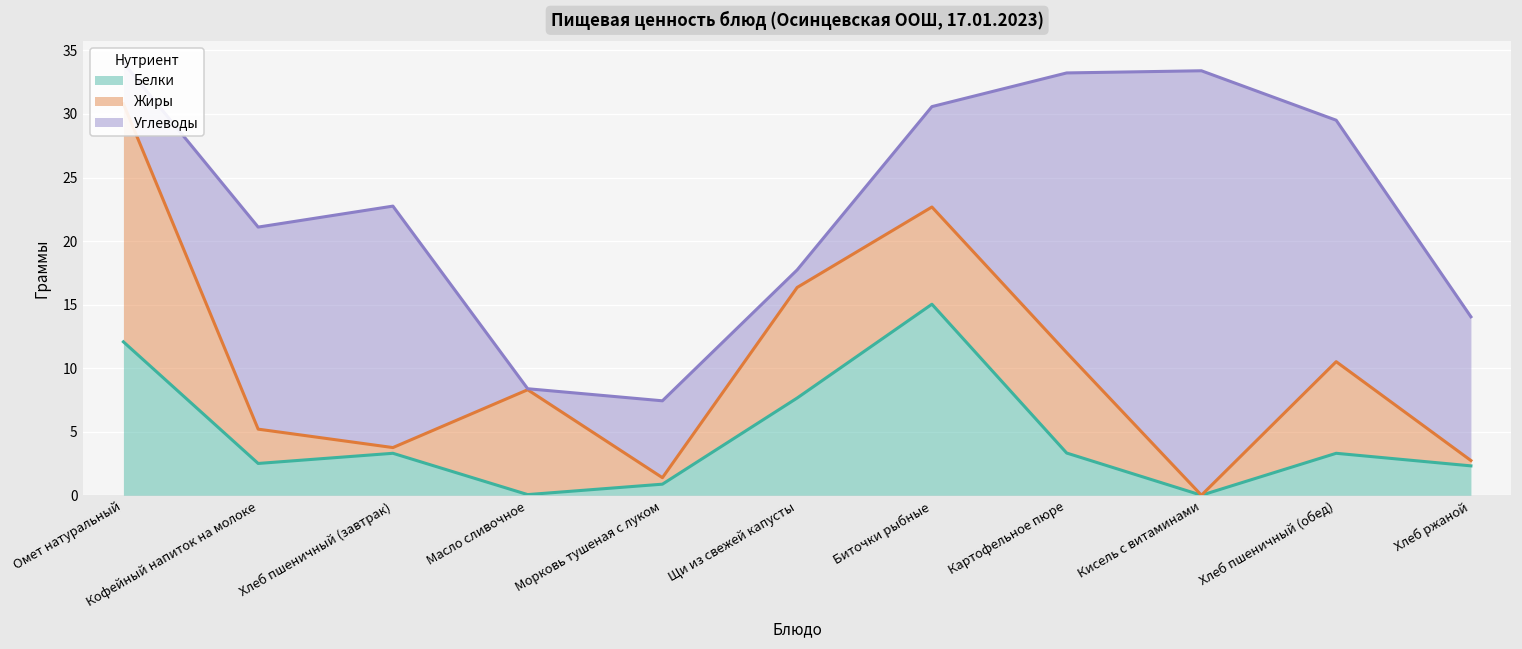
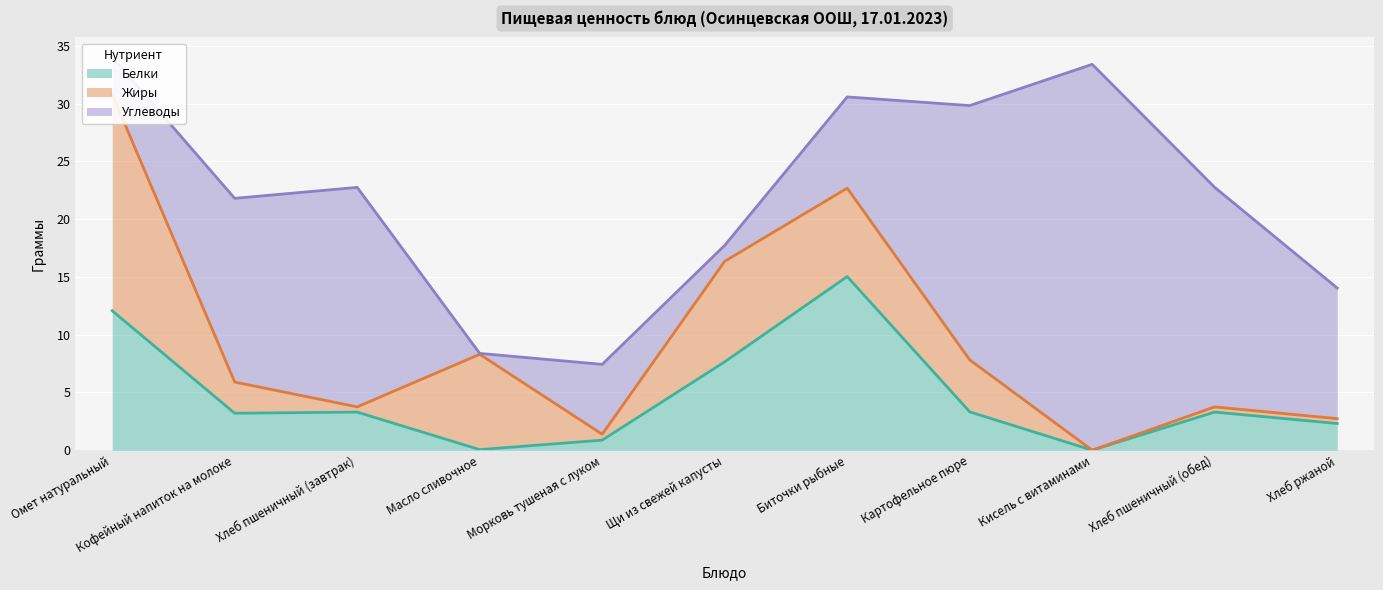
  {
    "Белки": {
      "Омет натуральный": 12.1,
-     "Кофейный напиток на молоке": 2.5,
+     "Кофейный напиток на молоке": 3.2,
      "Хлеб пшеничный (завтрак)": 3.3,
      "Масло сливочное": 0.1,
      "Морковь тушеная с луком": 0.9,
      "Щи из свежей капусты": 7.7,
      "Биточки рыбные": 15.0,
      "Картофельное пюре": 3.3,
      "Хлеб пшеничный (обед)": 3.3,
      "Хлеб ржаной": 2.3
    },
    "Жиры": {
      "Кофейный напиток на молоке": 2.7,
      "Хлеб пшеничный (завтрак)": 0.5,
      "Морковь тушеная с луком": 0.5,
      "Щи из свежей капусты": 8.7,
      "Биточки рыбные": 7.7,
-     "Картофельное пюре": 7.9,
-     "Хлеб пшеничный (обед)": 7.2,
+     "Картофельное пюре": 4.5,
+     "Хлеб пшеничный (обед)": 0.5,
      "Хлеб ржаной": 0.4
    },
    "Углеводы": {
      "Кофейный напиток на молоке": 15.9,
      "Хлеб пшеничный (завтрак)": 19.0,
      "Морковь тушеная с луком": 6.1,
      "Щи из свежей капусты": 1.4,
      "Биточки рыбные": 7.9,
      "Картофельное пюре": 22.0,
      "Кисель с витаминами": 33.4,
      "Хлеб пшеничный (обед)": 19.0,
      "Хлеб ржаной": 11.3
    }
  }
